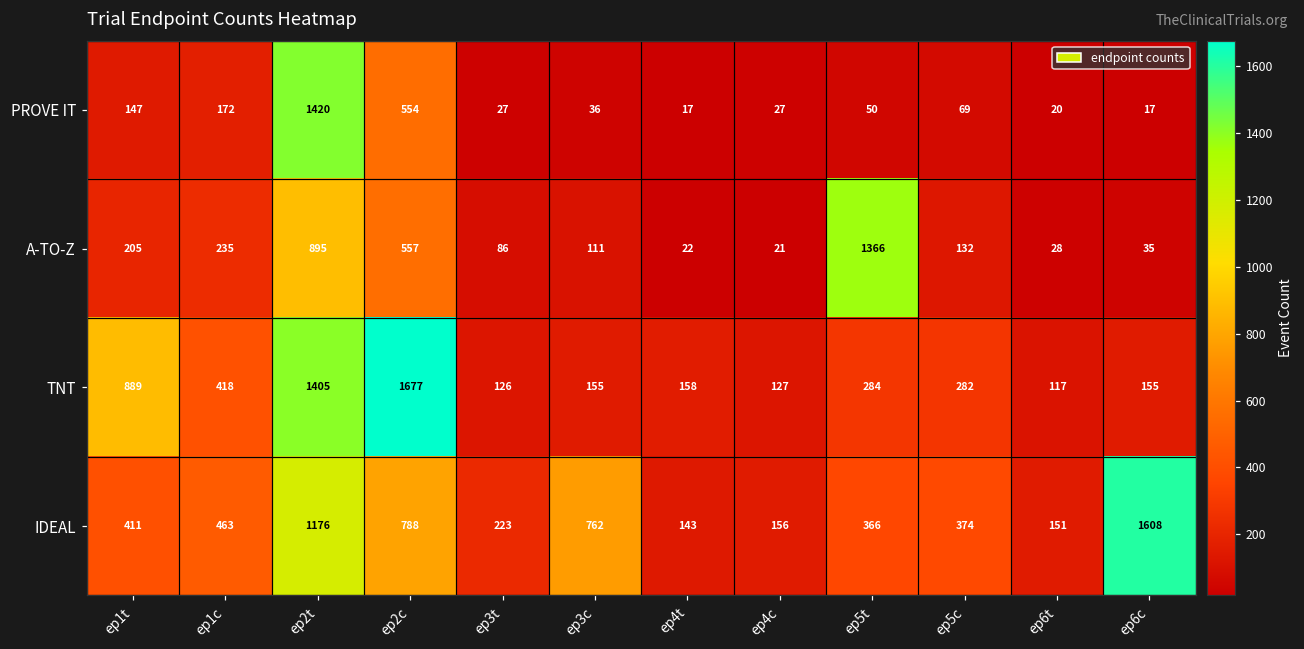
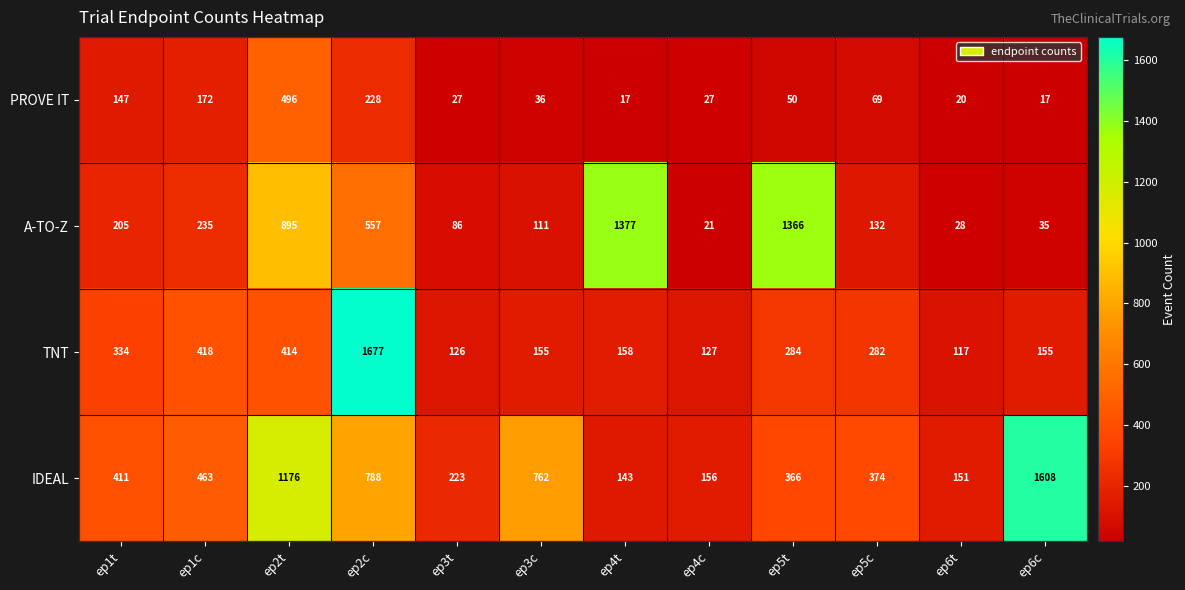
  {
    "PROVE IT": {
      "ep1t": 147,
      "ep1c": 172,
-     "ep2t": 1420,
-     "ep2c": 554,
+     "ep2t": 496,
+     "ep2c": 228,
      "ep3t": 27,
      "ep3c": 36,
      "ep4t": 17,
      "ep4c": 27,
      "ep5t": 50,
      "ep5c": 69,
      "ep6t": 20,
      "ep6c": 17
    },
    "A-TO-Z": {
      "ep1t": 205,
      "ep1c": 235,
      "ep2t": 895,
      "ep2c": 557,
      "ep3t": 86,
      "ep3c": 111,
-     "ep4t": 22,
+     "ep4t": 1377,
      "ep4c": 21,
      "ep5t": 1366,
      "ep5c": 132,
      "ep6t": 28,
      "ep6c": 35
    },
    "TNT": {
-     "ep1t": 889,
+     "ep1t": 334,
      "ep1c": 418,
-     "ep2t": 1405,
+     "ep2t": 414,
      "ep2c": 1677,
      "ep3t": 126,
      "ep3c": 155,
      "ep4t": 158,
      "ep4c": 127,
      "ep5t": 284,
      "ep5c": 282,
      "ep6t": 117,
      "ep6c": 155
    },
    "IDEAL": {
      "ep1t": 411,
      "ep1c": 463,
      "ep2t": 1176,
      "ep2c": 788,
      "ep3t": 223,
      "ep3c": 762,
      "ep4t": 143,
      "ep4c": 156,
      "ep5t": 366,
      "ep5c": 374,
      "ep6t": 151,
      "ep6c": 1608
    }
  }
